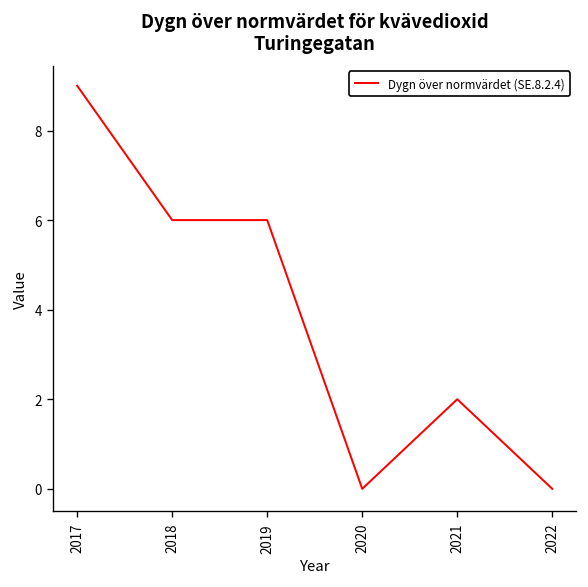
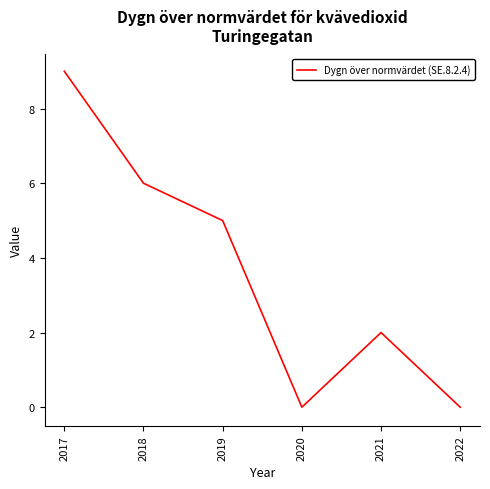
  {
    "2017": 9,
    "2018": 6,
-   "2019": 6,
+   "2019": 5,
    "2020": 0,
    "2021": 2,
    "2022": 0
  }
